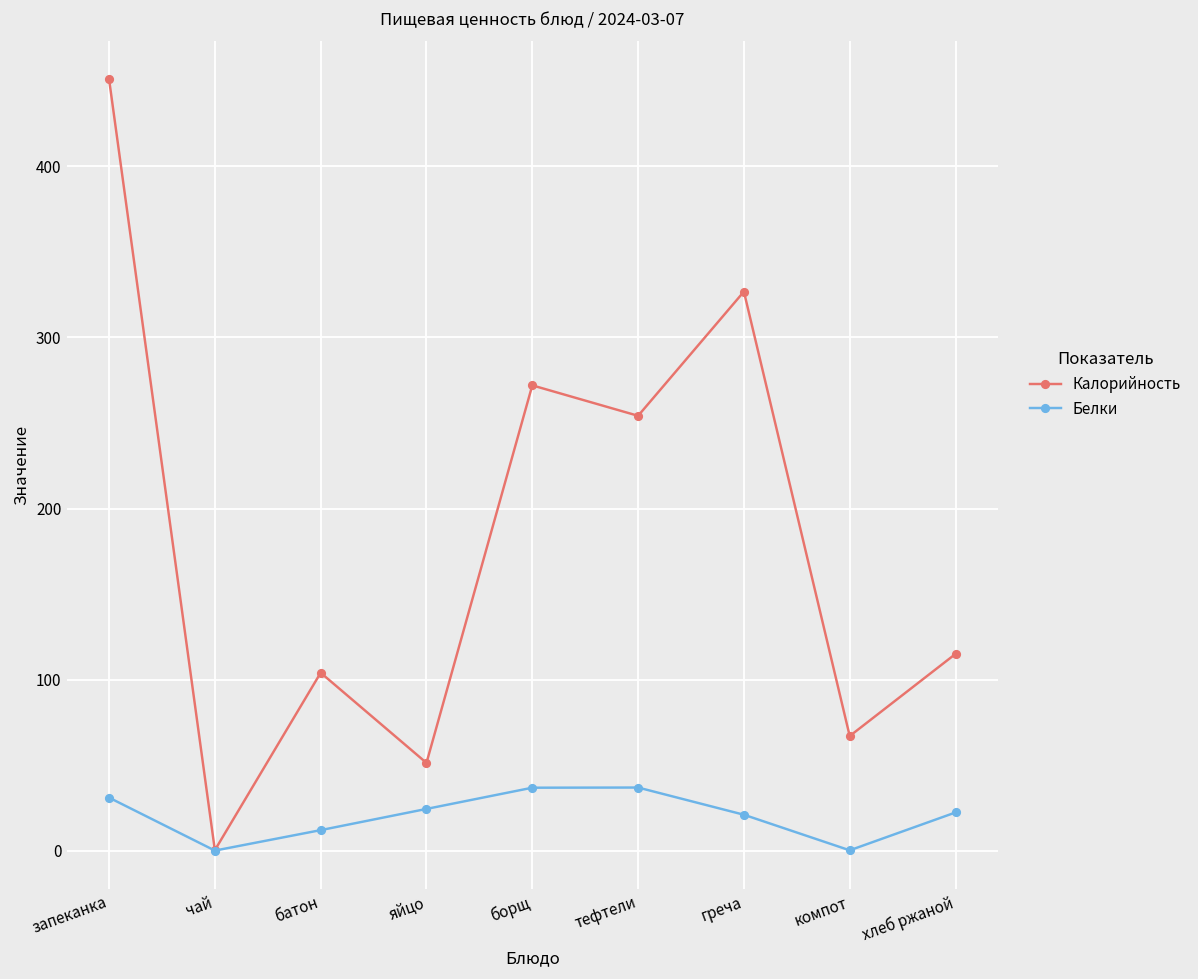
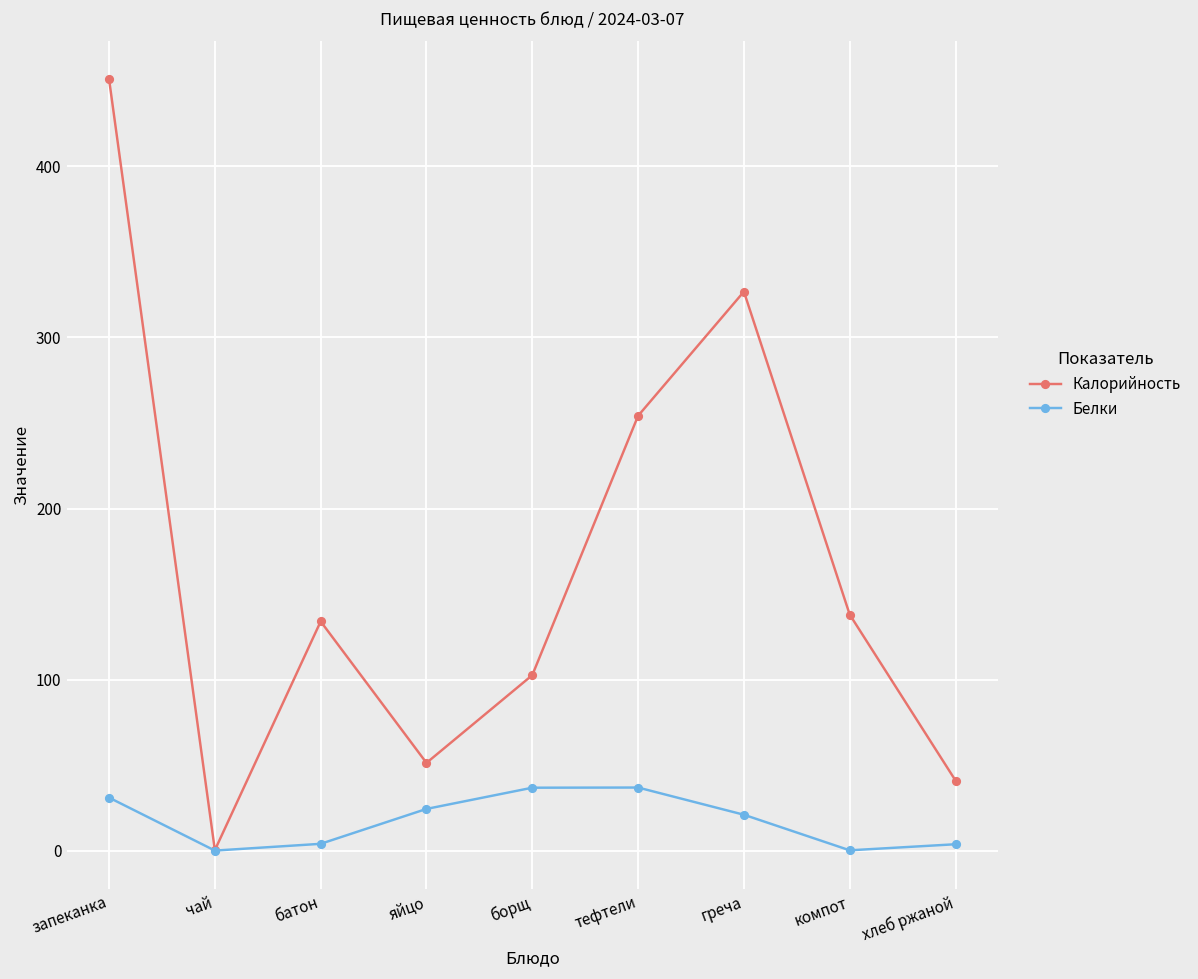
  {
    "Калорийность": {
      "запеканка": 451,
-     "батон": 104,
+     "батон": 134,
      "яйцо": 51,
-     "борщ": 272,
+     "борщ": 103,
      "тефтели": 254,
      "греча": 327,
-     "компот": 67,
-     "хлеб ржаной": 115
+     "компот": 138,
+     "хлеб ржаной": 41
    },
    "Белки": {
      "запеканка": 31,
-     "батон": 12,
+     "батон": 4,
      "яйцо": 24,
      "борщ": 37,
      "тефтели": 37,
      "греча": 21,
      "компот": 0,
-     "хлеб ржаной": 22
+     "хлеб ржаной": 4
    }
  }
